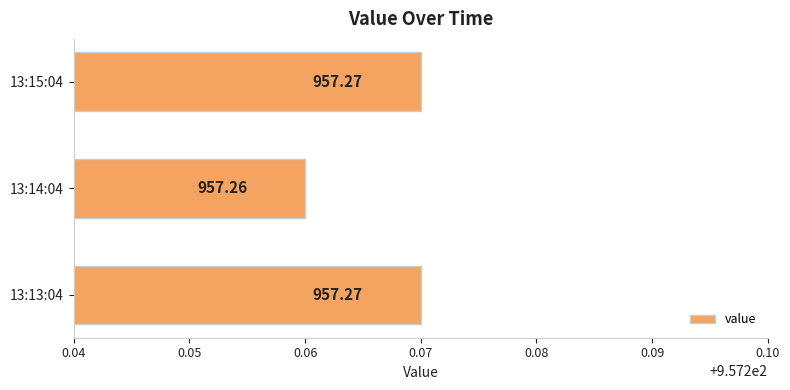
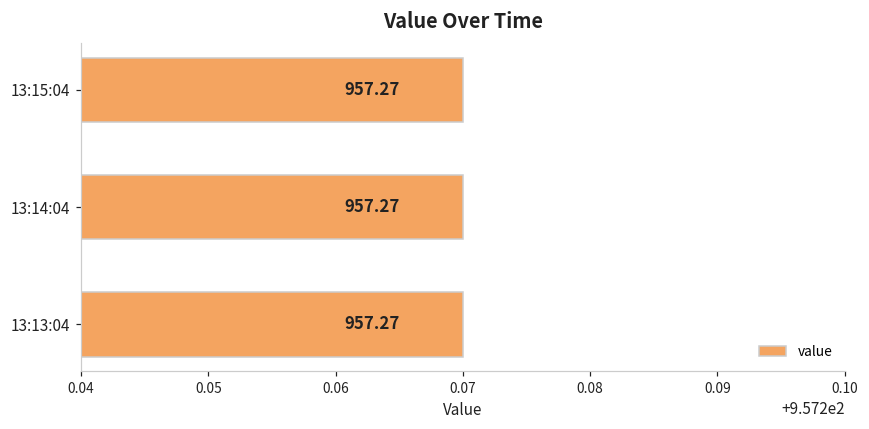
  {
    "13:15:04": 957.27,
-   "13:14:04": 957.26,
+   "13:14:04": 957.27,
    "13:13:04": 957.27
  }
